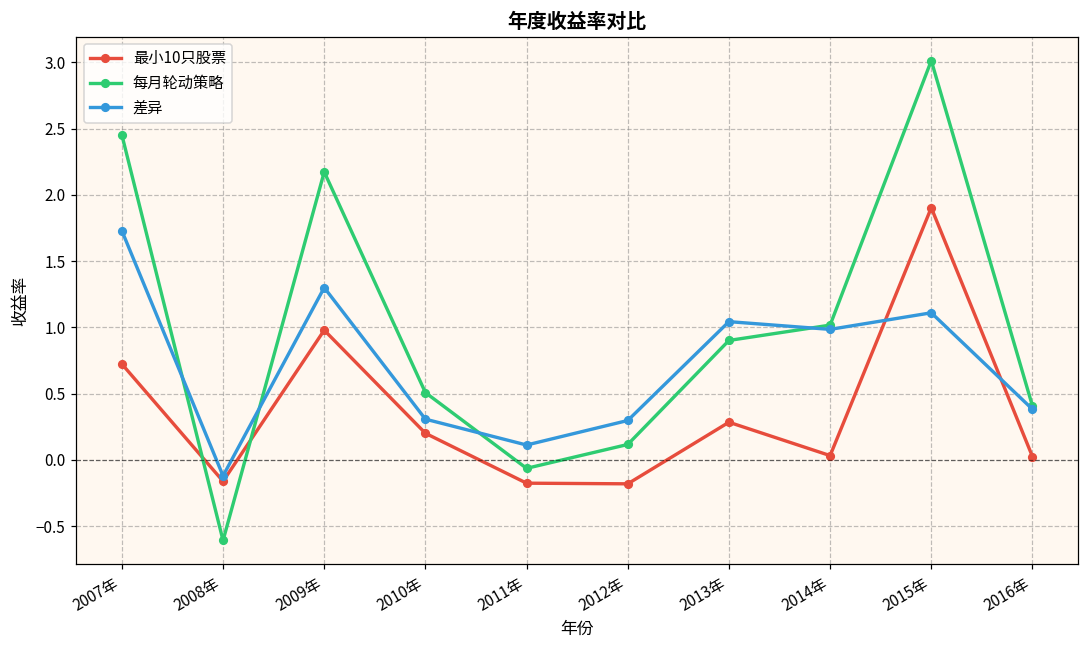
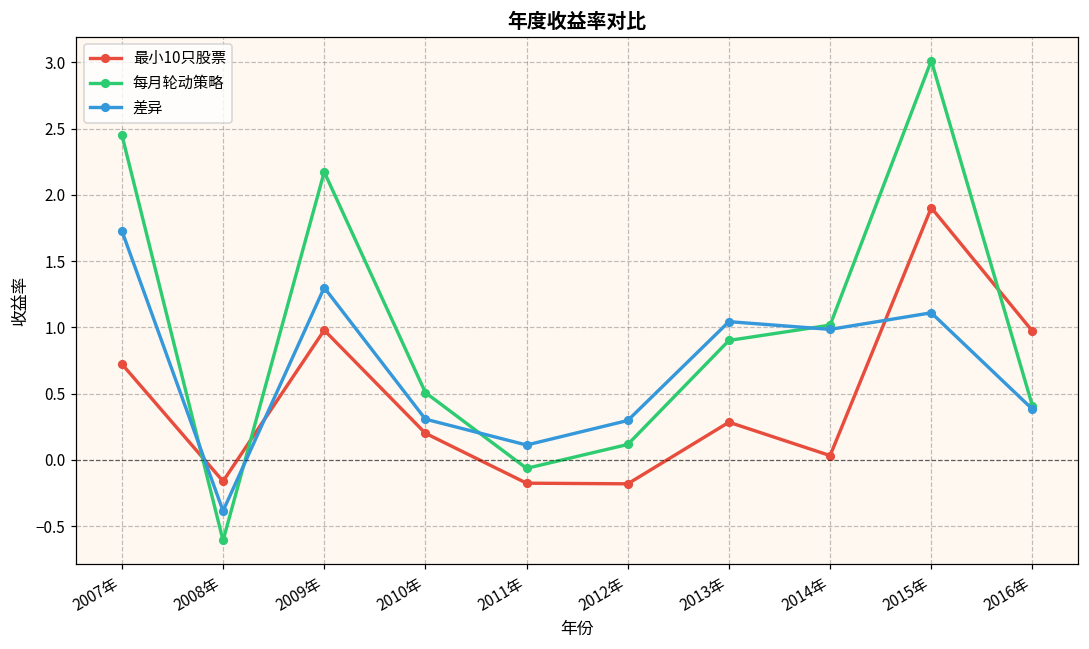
  {
    "最小10只股票": {
      "2007年": 0.72,
      "2008年": -0.16,
      "2009年": 0.98,
      "2010年": 0.20,
      "2011年": -0.18,
      "2012年": -0.18,
      "2013年": 0.28,
      "2014年": 0.03,
      "2015年": 1.90,
-     "2016年": 0.02
+     "2016年": 0.97
    },
    "每月轮动策略": {
      "2007年": 2.45,
      "2008年": -0.61,
      "2009年": 2.17,
      "2010年": 0.51,
      "2011年": -0.06,
      "2012年": 0.12,
      "2013年": 0.90,
      "2014年": 1.02,
      "2015年": 3.01,
      "2016年": 0.41
    },
    "差异": {
      "2007年": 1.73,
-     "2008年": -0.12,
+     "2008年": -0.39,
      "2009年": 1.30,
      "2010年": 0.31,
      "2011年": 0.11,
      "2012年": 0.30,
      "2013年": 1.04,
      "2014年": 0.98,
      "2015年": 1.11,
      "2016年": 0.38
    }
  }
